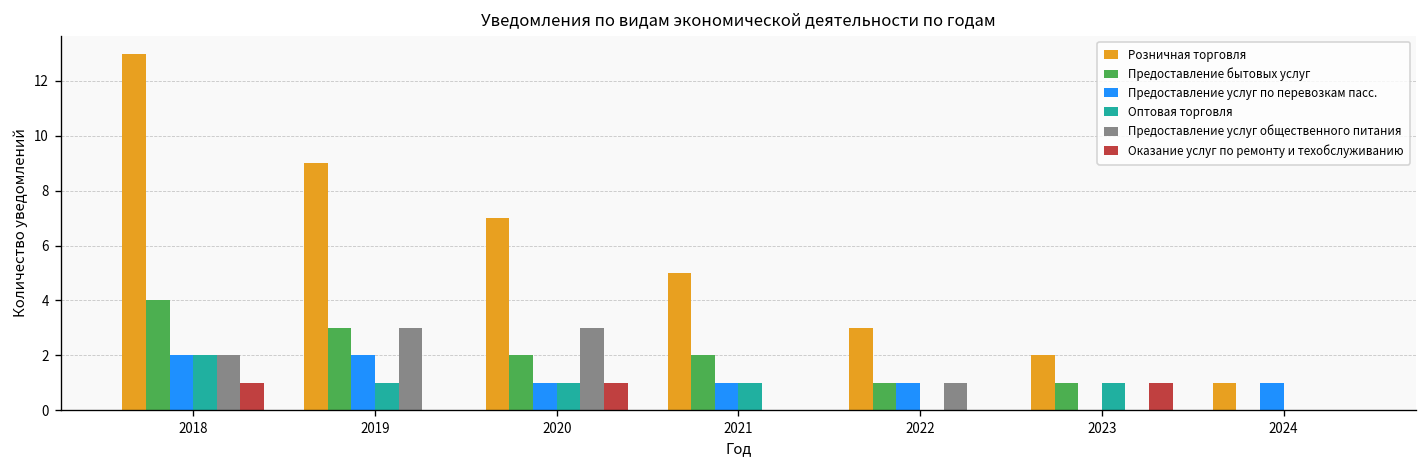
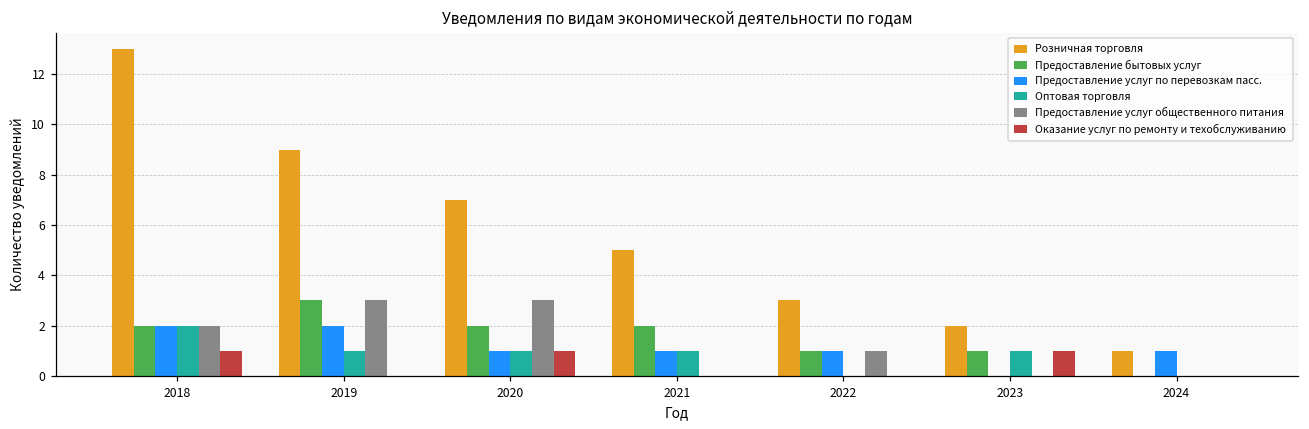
  {
    "Розничная торговля": {
      "2018": 13,
      "2019": 9,
      "2020": 7,
      "2021": 5,
      "2022": 3,
      "2023": 2,
      "2024": 1
    },
    "Предоставление бытовых услуг": {
-     "2018": 4,
+     "2018": 2,
      "2019": 3,
      "2020": 2,
      "2021": 2,
      "2022": 1,
      "2023": 1,
      "2024": 0
    },
    "Предоставление услуг по перевозкам пасс.": {
      "2018": 2,
      "2019": 2,
      "2020": 1,
      "2021": 1,
      "2022": 1,
      "2023": 0,
      "2024": 1
    },
    "Оптовая торговля": {
      "2018": 2,
      "2019": 1,
      "2020": 1,
      "2021": 1,
      "2022": 0,
      "2023": 1,
      "2024": 0
    },
    "Предоставление услуг общественного питания": {
      "2018": 2,
      "2019": 3,
      "2020": 3,
      "2021": 0,
      "2022": 1,
      "2023": 0,
      "2024": 0
    },
    "Оказание услуг по ремонту и техобслуживанию": {
      "2018": 1,
      "2019": 0,
      "2020": 1,
      "2021": 0,
      "2022": 0,
      "2023": 1,
      "2024": 0
    }
  }
